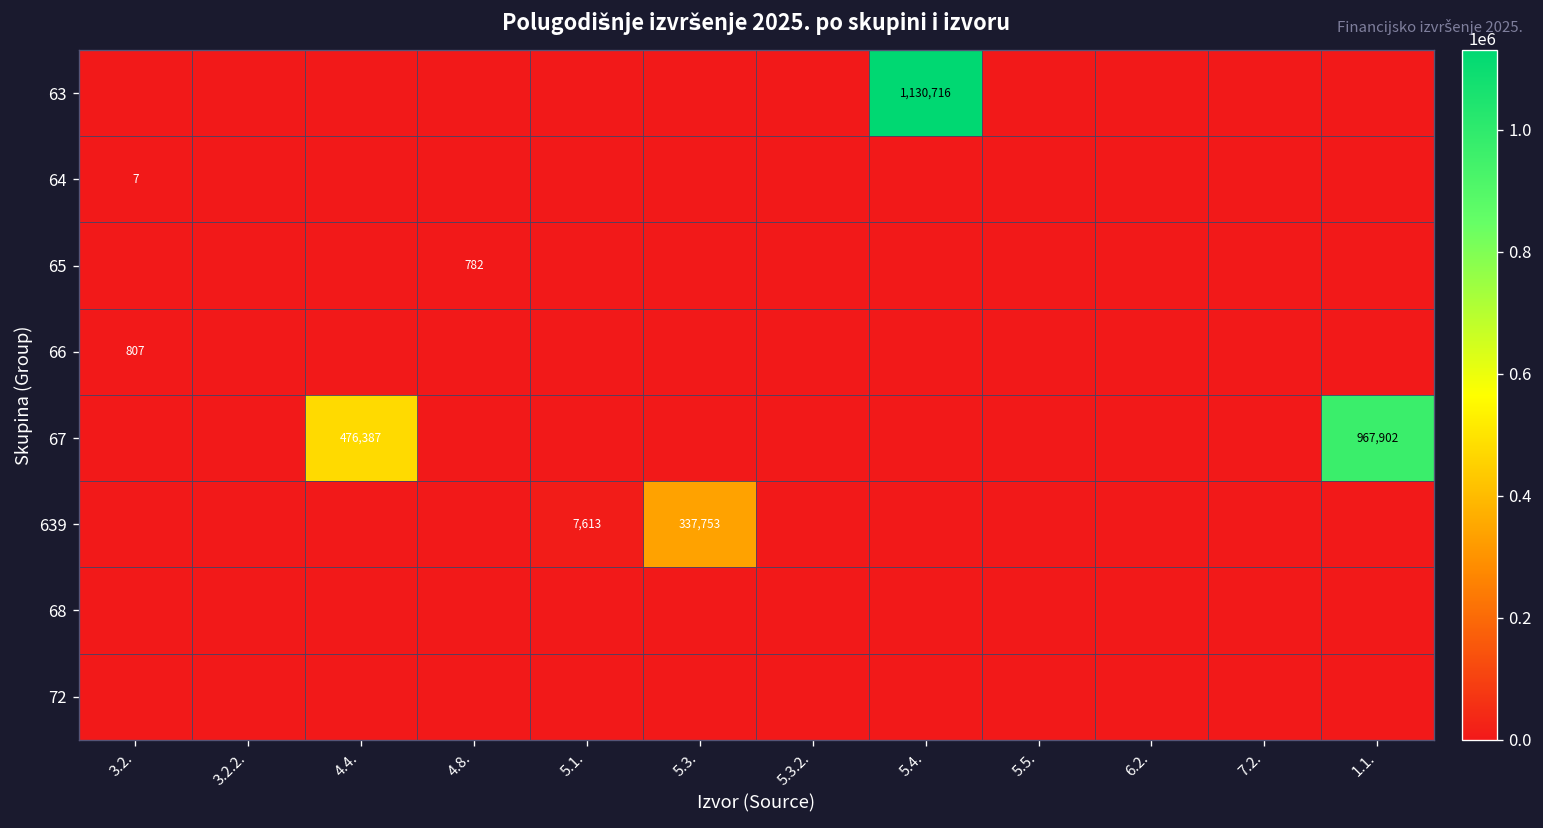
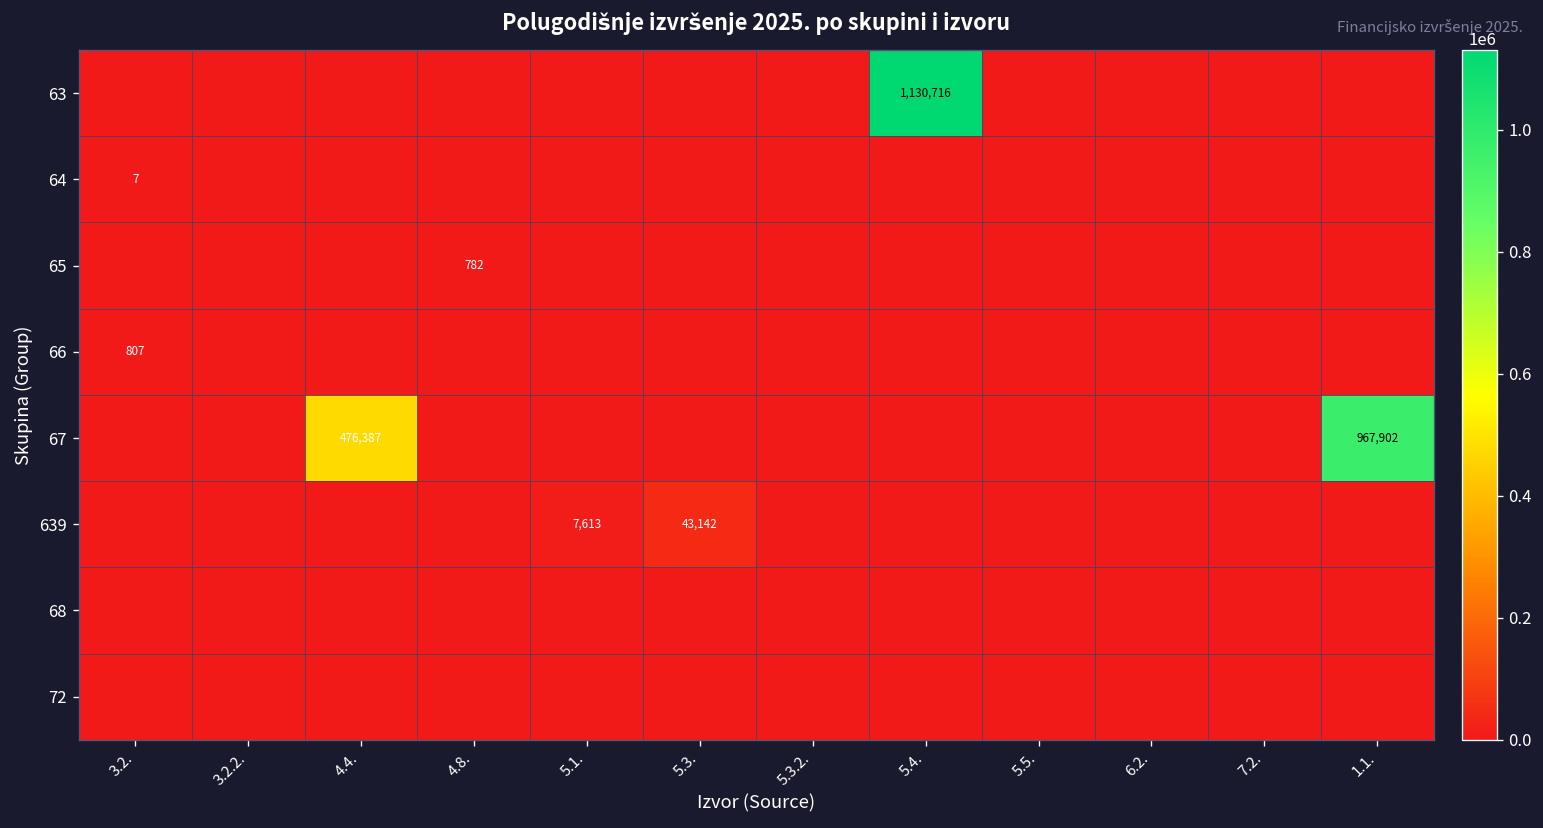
  {
    "63": {
      "5.4.": "1,130,716"
    },
    "64": {
      "3.2.": "7"
    },
    "65": {
      "4.8.": "782"
    },
    "66": {
      "3.2.": "807"
    },
    "67": {
      "4.4.": "476,387",
      "1.1.": "967,902"
    },
    "639": {
      "5.1.": "7,613",
-     "5.3.": "337,753"
+     "5.3.": "43,142"
    }
  }
